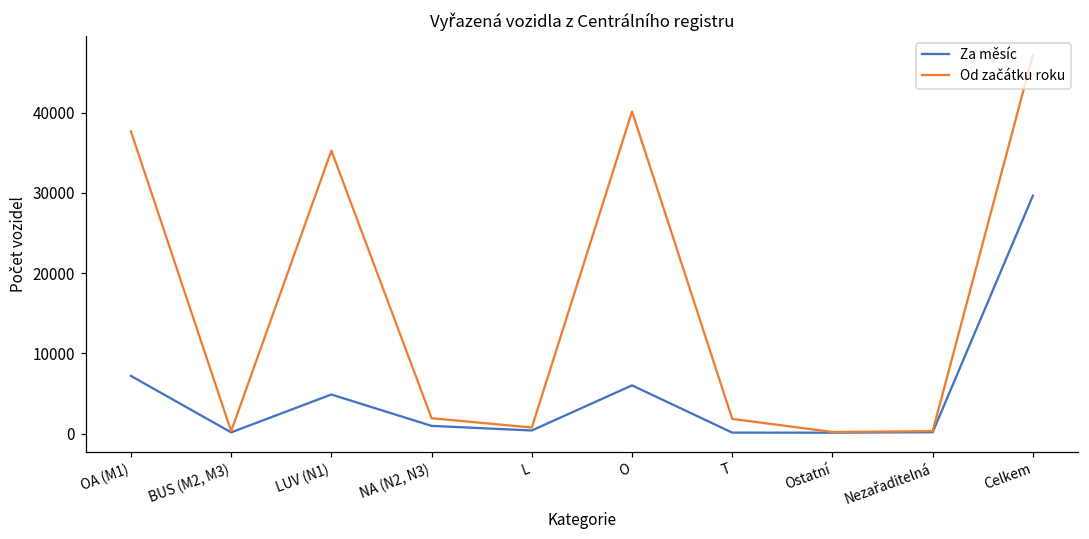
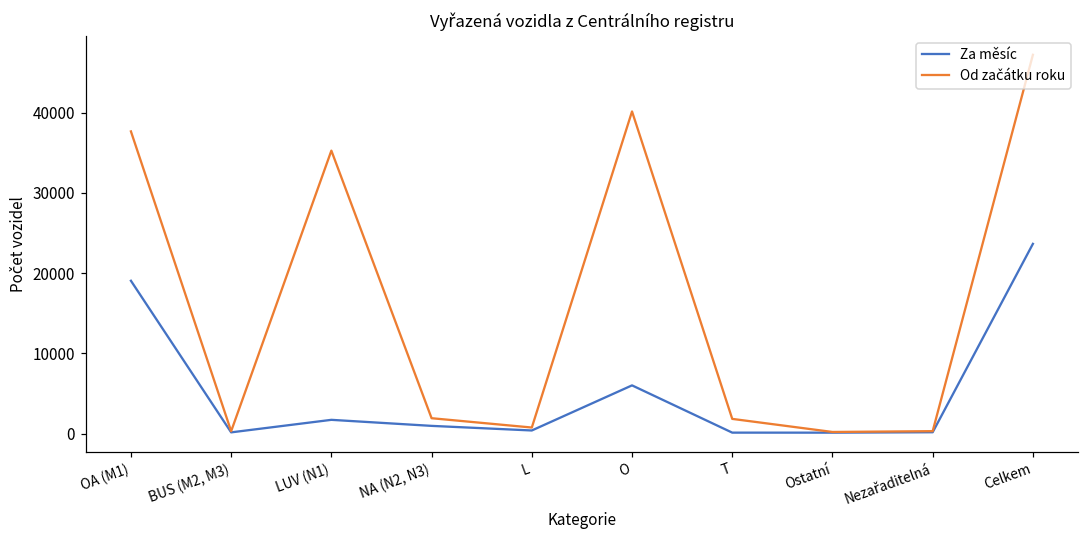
  {
    "Za měsíc": {
-     "OA (M1)": 7000,
-     "LUV (N1)": 5000,
+     "OA (M1)": 19000,
+     "LUV (N1)": 2000,
      "NA (N2, N3)": 1000,
      "L": 0,
      "O": 6000,
      "T": 0,
-     "Celkem": 30000
+     "Celkem": 24000
    },
    "Od začátku roku": {
      "OA (M1)": 38000,
      "LUV (N1)": 35000,
      "NA (N2, N3)": 2000,
      "L": 1000,
      "O": 40000,
      "T": 2000
    }
  }
